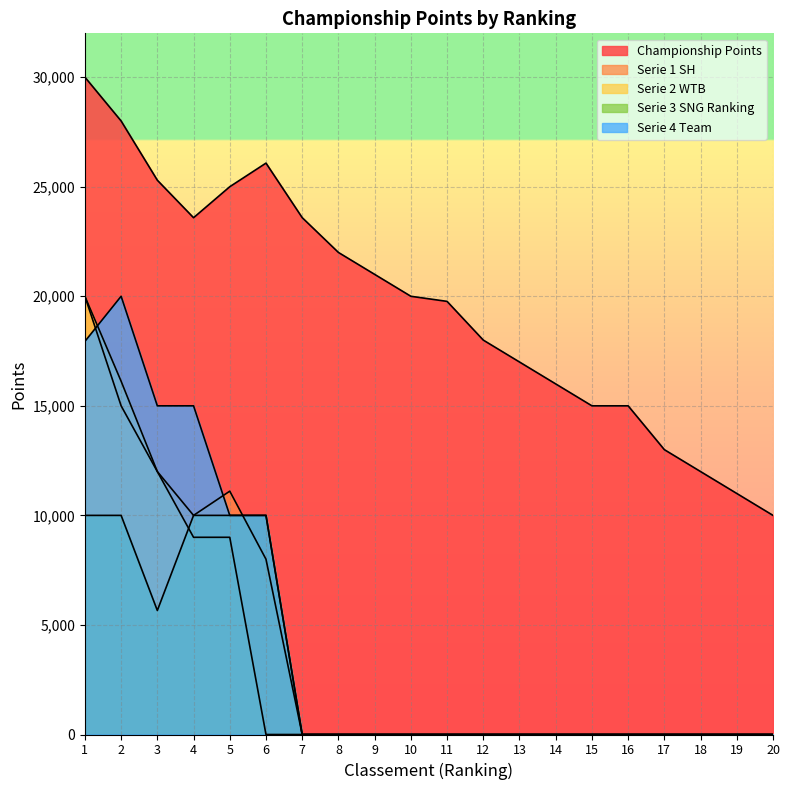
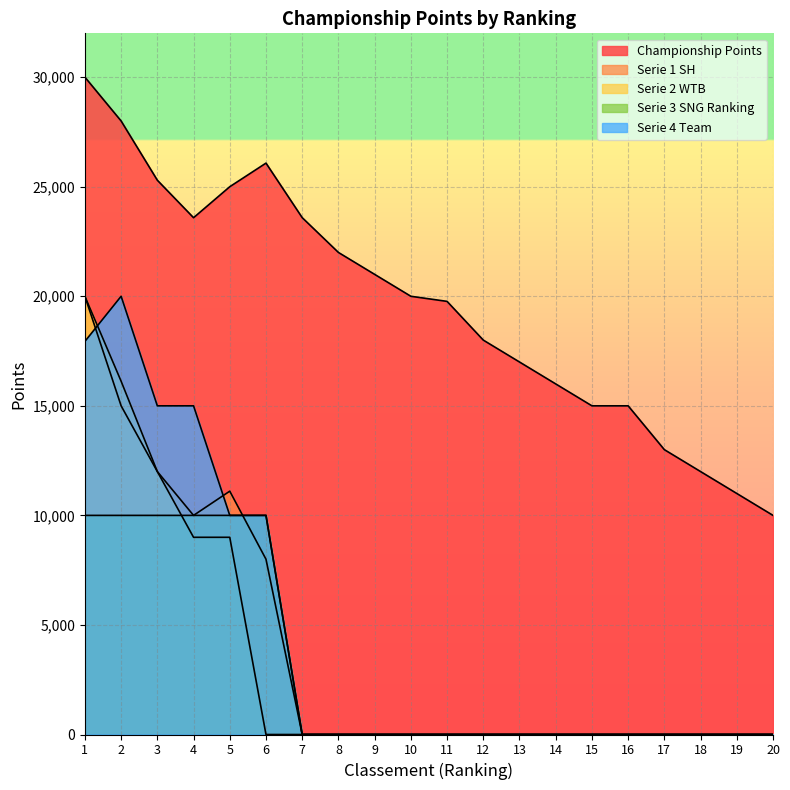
  {
    "Championship Points": {
      "1": "30,000",
      "2": "28,000",
      "3": "25,300",
      "4": "23,600",
      "5": "25,000",
      "6": "26,100",
      "7": "23,600",
      "8": "22,000",
      "9": "21,000",
      "10": "20,000",
      "11": "19,800",
      "12": "18,000",
      "13": "17,000",
      "14": "16,000",
      "15": "15,000",
      "16": "15,000",
      "17": "13,000",
      "18": "12,000",
      "19": "11,000",
      "20": "10,000"
    },
    "Serie 1 SH": {
      "2": "15,000",
      "5": "11,100",
      "6": "8,000"
    },
    "Serie 2 WTB": {
      "2": "16,100",
      "4": "9,000",
      "5": "9,000",
      "6": "0"
    },
    "Serie 3 SNG Ranking": {
      "1": "10,000",
      "2": "10,000",
-     "3": "5,700"
+     "3": "10,000"
    },
    "Serie 4 Team": {
      "1": "17,900",
      "2": "20,000",
      "3": "15,000",
      "4": "15,000"
    }
  }
